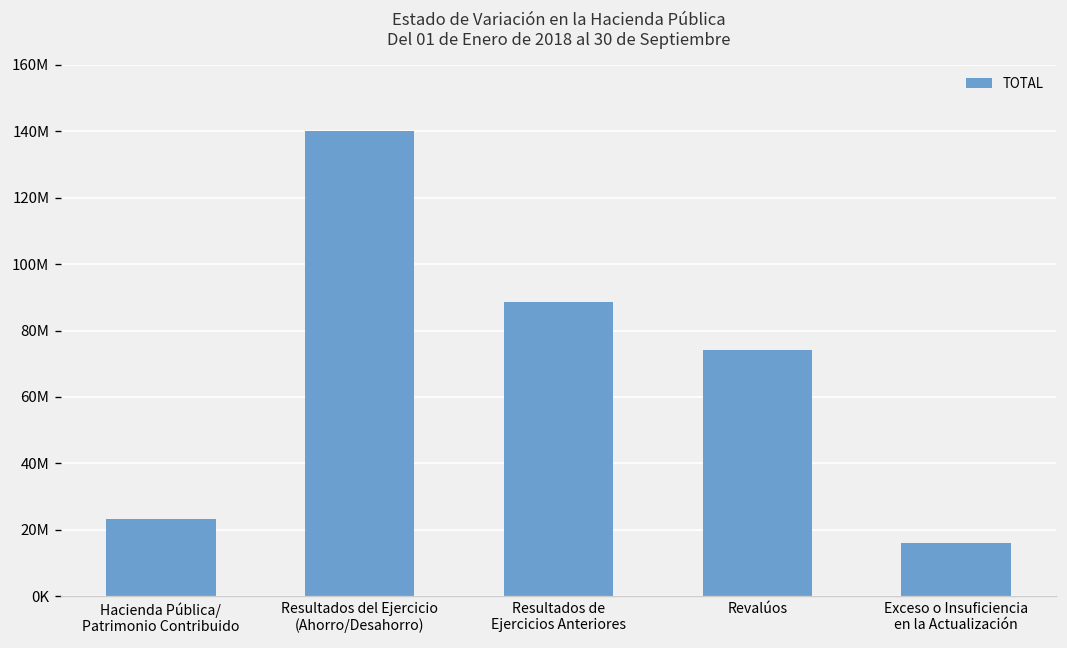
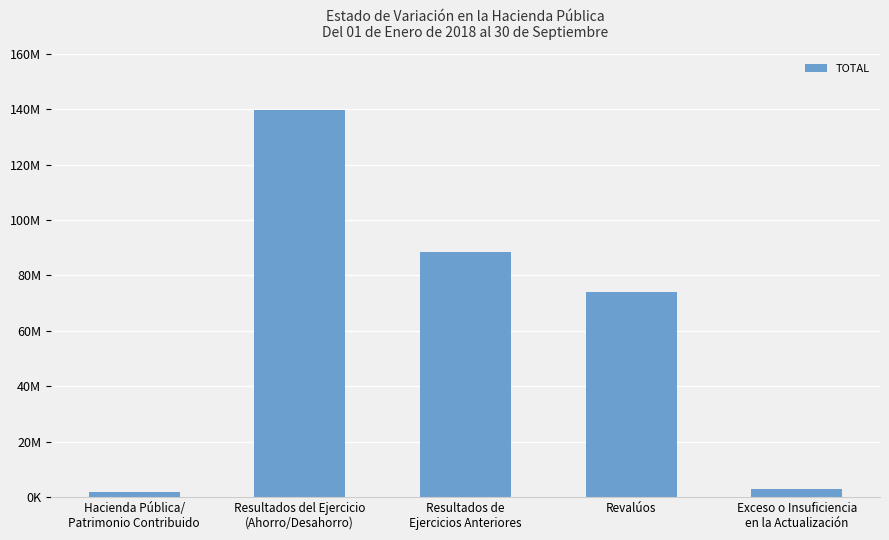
  {
-   "Hacienda Pública/ Patrimonio Contribuido": 23000000,
+   "Hacienda Pública/ Patrimonio Contribuido": 2000000,
    "Resultados del Ejercicio (Ahorro/Desahorro)": 140000000,
    "Resultados de Ejercicios Anteriores": 89000000,
    "Revalúos": 74000000,
-   "Exceso o Insuficiencia en la Actualización": 16000000
+   "Exceso o Insuficiencia en la Actualización": 3000000
  }
